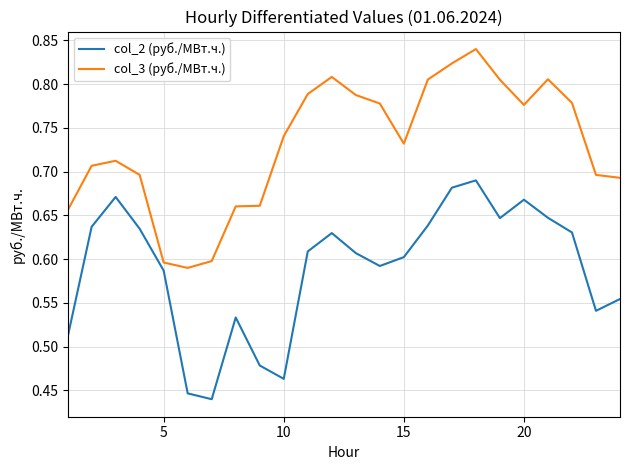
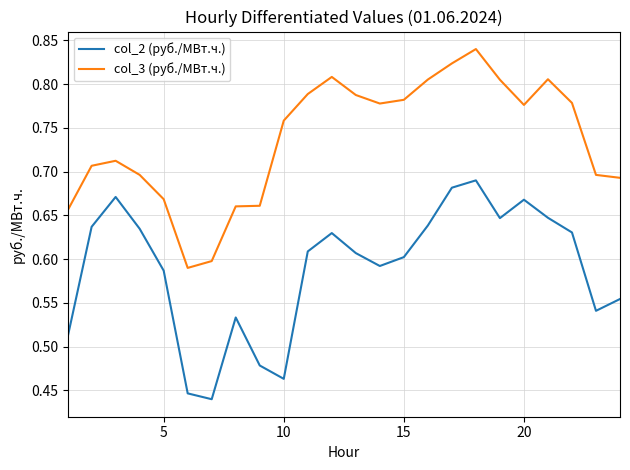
  {
    "col_2 (руб./МВт.ч.)": {
      "5": 0.59,
      "10": 0.46,
      "15": 0.60,
      "20": 0.67
    },
    "col_3 (руб./МВт.ч.)": {
-     "5": 0.60,
-     "10": 0.74,
-     "15": 0.73,
+     "5": 0.67,
+     "10": 0.76,
+     "15": 0.78,
      "20": 0.78
    }
  }
